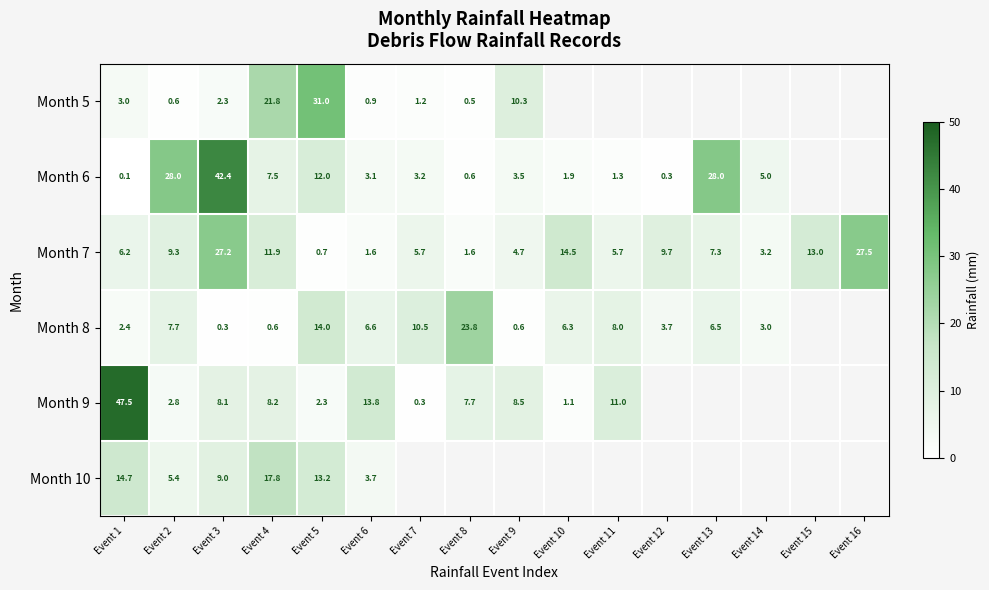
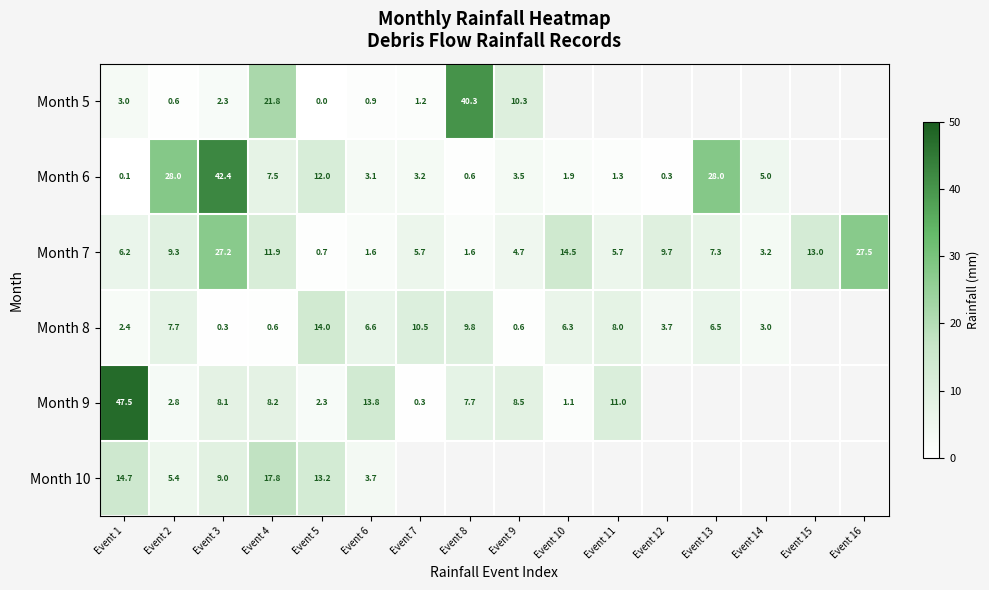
  {
    "Month 5": {
      "Event 1": 3.0,
      "Event 2": 0.6,
      "Event 3": 2.3,
      "Event 4": 21.8,
-     "Event 5": 31.0,
+     "Event 5": 0.0,
      "Event 6": 0.9,
      "Event 7": 1.2,
-     "Event 8": 0.5,
+     "Event 8": 40.3,
      "Event 9": 10.3
    },
    "Month 6": {
      "Event 1": 0.1,
      "Event 2": 28.0,
      "Event 3": 42.4,
      "Event 4": 7.5,
      "Event 5": 12.0,
      "Event 6": 3.1,
      "Event 7": 3.2,
      "Event 8": 0.6,
      "Event 9": 3.5,
      "Event 10": 1.9,
      "Event 11": 1.3,
      "Event 12": 0.3,
      "Event 13": 28.0,
      "Event 14": 5.0
    },
    "Month 7": {
      "Event 1": 6.2,
      "Event 2": 9.3,
      "Event 3": 27.2,
      "Event 4": 11.9,
      "Event 5": 0.7,
      "Event 6": 1.6,
      "Event 7": 5.7,
      "Event 8": 1.6,
      "Event 9": 4.7,
      "Event 10": 14.5,
      "Event 11": 5.7,
      "Event 12": 9.7,
      "Event 13": 7.3,
      "Event 14": 3.2,
      "Event 15": 13.0,
      "Event 16": 27.5
    },
    "Month 8": {
      "Event 1": 2.4,
      "Event 2": 7.7,
      "Event 3": 0.3,
      "Event 4": 0.6,
      "Event 5": 14.0,
      "Event 6": 6.6,
      "Event 7": 10.5,
-     "Event 8": 23.8,
+     "Event 8": 9.8,
      "Event 9": 0.6,
      "Event 10": 6.3,
      "Event 11": 8.0,
      "Event 12": 3.7,
      "Event 13": 6.5,
      "Event 14": 3.0
    },
    "Month 9": {
      "Event 1": 47.5,
      "Event 2": 2.8,
      "Event 3": 8.1,
      "Event 4": 8.2,
      "Event 5": 2.3,
      "Event 6": 13.8,
      "Event 7": 0.3,
      "Event 8": 7.7,
      "Event 9": 8.5,
      "Event 10": 1.1,
      "Event 11": 11.0
    },
    "Month 10": {
      "Event 1": 14.7,
      "Event 2": 5.4,
      "Event 3": 9.0,
      "Event 4": 17.8,
      "Event 5": 13.2,
      "Event 6": 3.7
    }
  }
